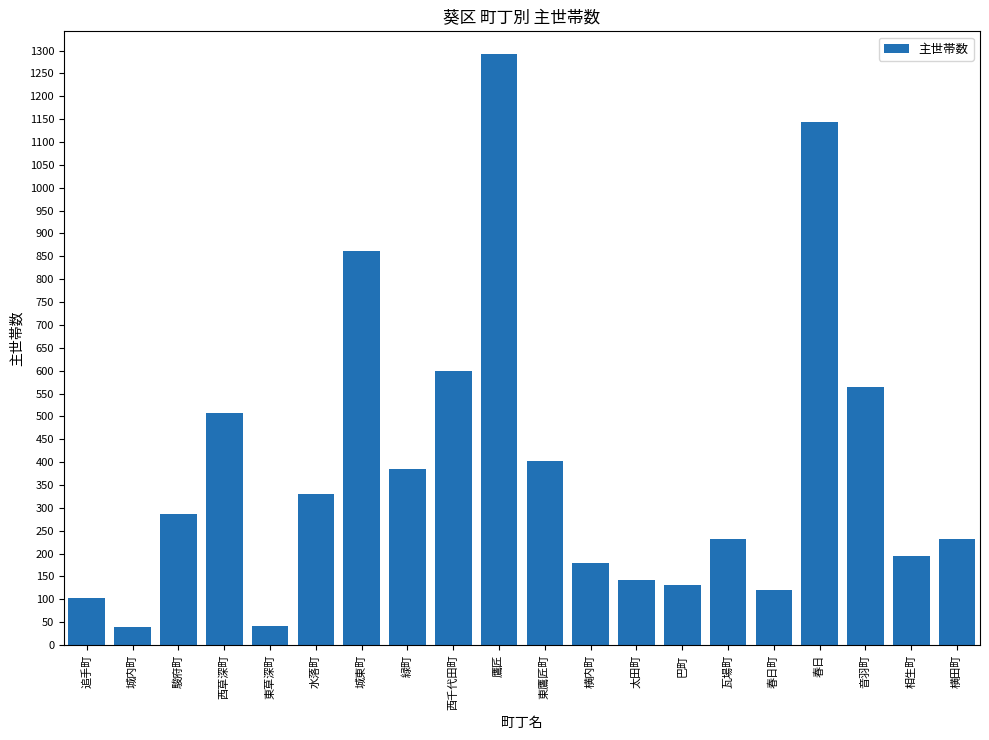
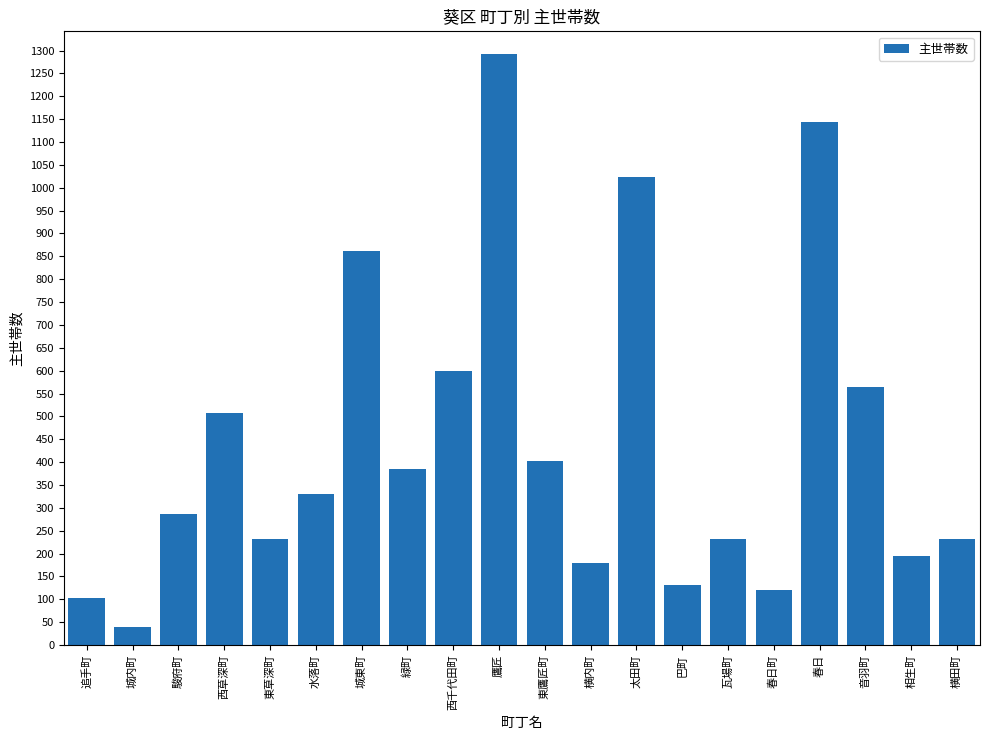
  {
    "追手町": 100,
    "城内町": 40,
    "駿府町": 290,
    "西草深町": 510,
-   "東草深町": 40,
+   "東草深町": 230,
    "水落町": 330,
    "城東町": 860,
    "緑町": 390,
    "西千代田町": 600,
    "鷹匠": 1290,
    "東鷹匠町": 400,
    "横内町": 180,
-   "太田町": 140,
+   "太田町": 1020,
    "巴町": 130,
    "瓦場町": 230,
    "春日町": 120,
    "春日": 1140,
    "音羽町": 560,
    "相生町": 200,
    "横田町": 230
  }
